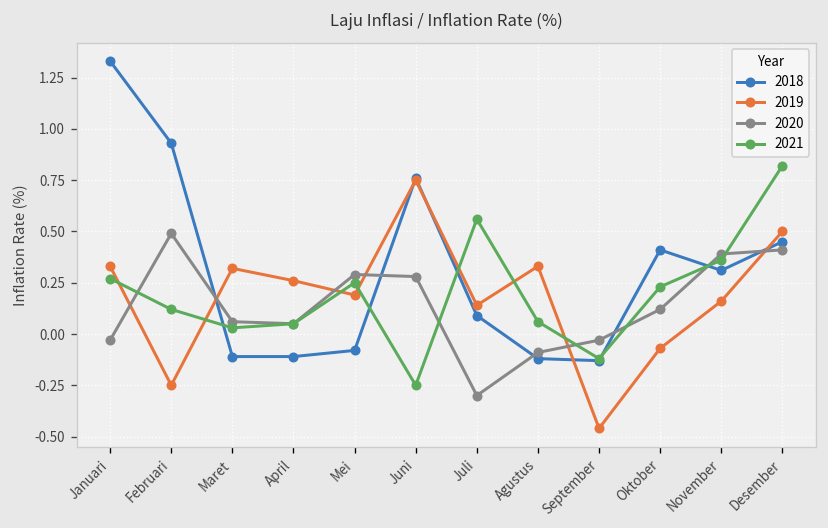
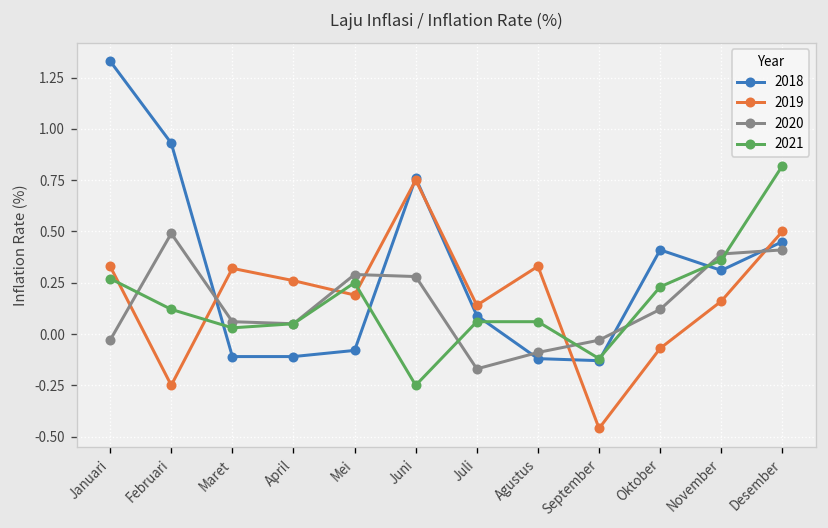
  {
    "2018": {
      "Januari": 1.33,
      "Februari": 0.93,
      "Maret": -0.11,
      "April": -0.11,
      "Mei": -0.08,
      "Juli": 0.09,
      "Agustus": -0.12,
      "Oktober": 0.41,
      "November": 0.31,
      "Desember": 0.45
    },
    "2019": {
      "Januari": 0.33,
      "Februari": -0.25,
      "Maret": 0.32,
      "April": 0.26,
      "Mei": 0.19,
      "Juli": 0.14,
      "Agustus": 0.33,
      "September": -0.46,
      "Oktober": -0.07,
      "November": 0.16,
      "Desember": 0.50
    },
    "2020": {
      "Januari": -0.03,
      "Februari": 0.49,
      "Maret": 0.06,
      "Mei": 0.29,
      "Juni": 0.28,
-     "Juli": -0.30,
+     "Juli": -0.17,
      "Agustus": -0.09,
      "September": -0.03,
      "Oktober": 0.12,
      "November": 0.39,
      "Desember": 0.41
    },
    "2021": {
      "Januari": 0.27,
      "Februari": 0.12,
      "Maret": 0.03,
      "Mei": 0.25,
      "Juni": -0.25,
-     "Juli": 0.56,
+     "Juli": 0.06,
      "Agustus": 0.06,
      "Oktober": 0.23,
      "November": 0.36,
      "Desember": 0.82
    }
  }
